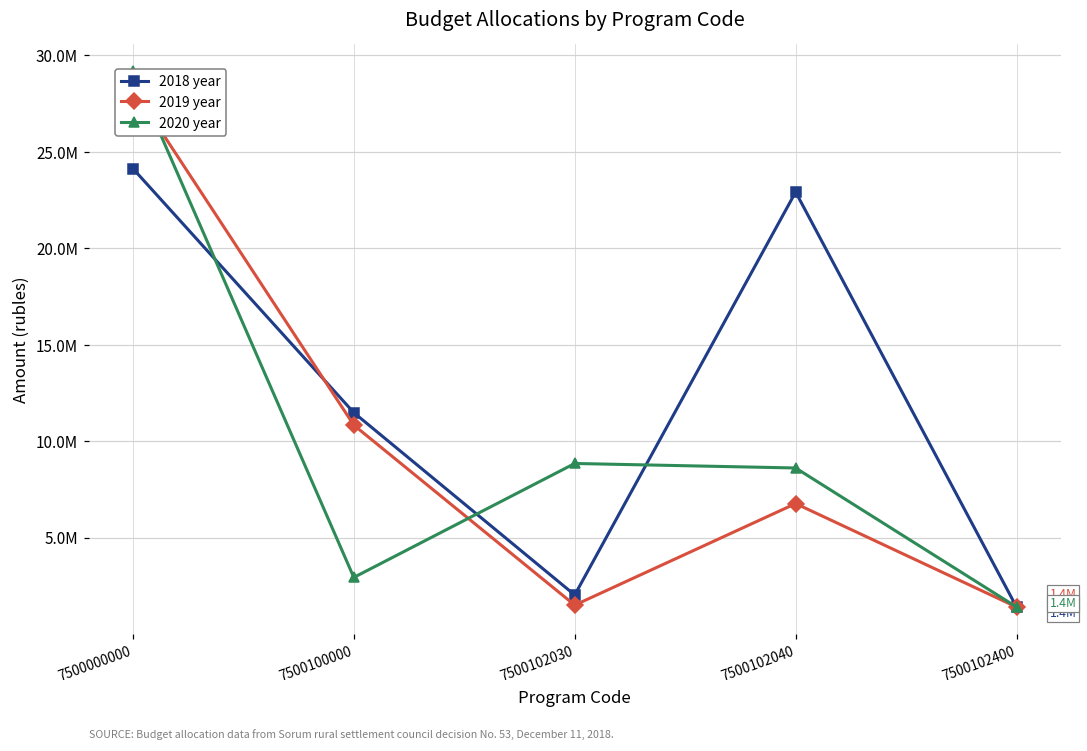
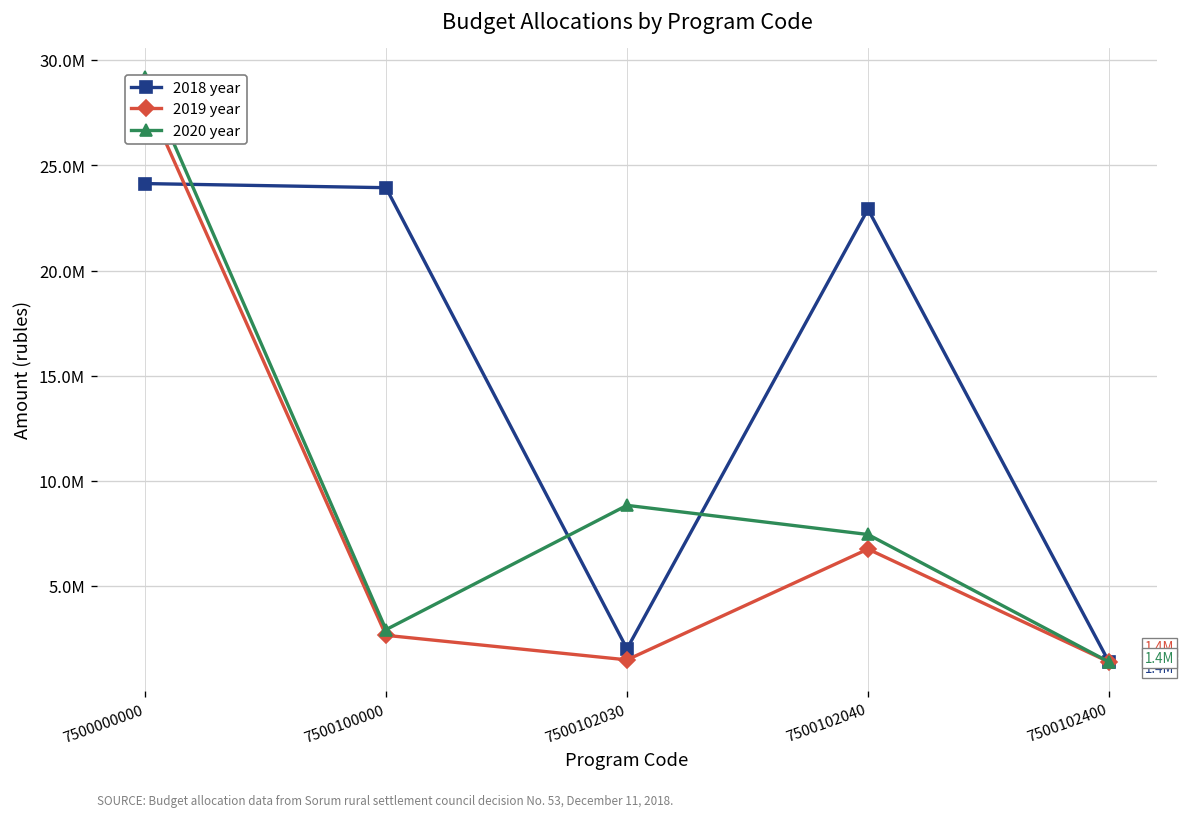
  {
    "2018 year": {
      "7500000000": 24100000,
-     "7500100000": 11500000,
+     "7500100000": 23900000,
      "7500102030": 2000000,
      "7500102040": 22900000
    },
    "2019 year": {
-     "7500100000": 10800000,
+     "7500100000": 2700000,
      "7500102030": 1500000,
      "7500102040": 6800000
    },
    "2020 year": {
      "7500100000": 2900000,
      "7500102030": 8800000,
-     "7500102040": 8600000
+     "7500102040": 7500000
    }
  }
